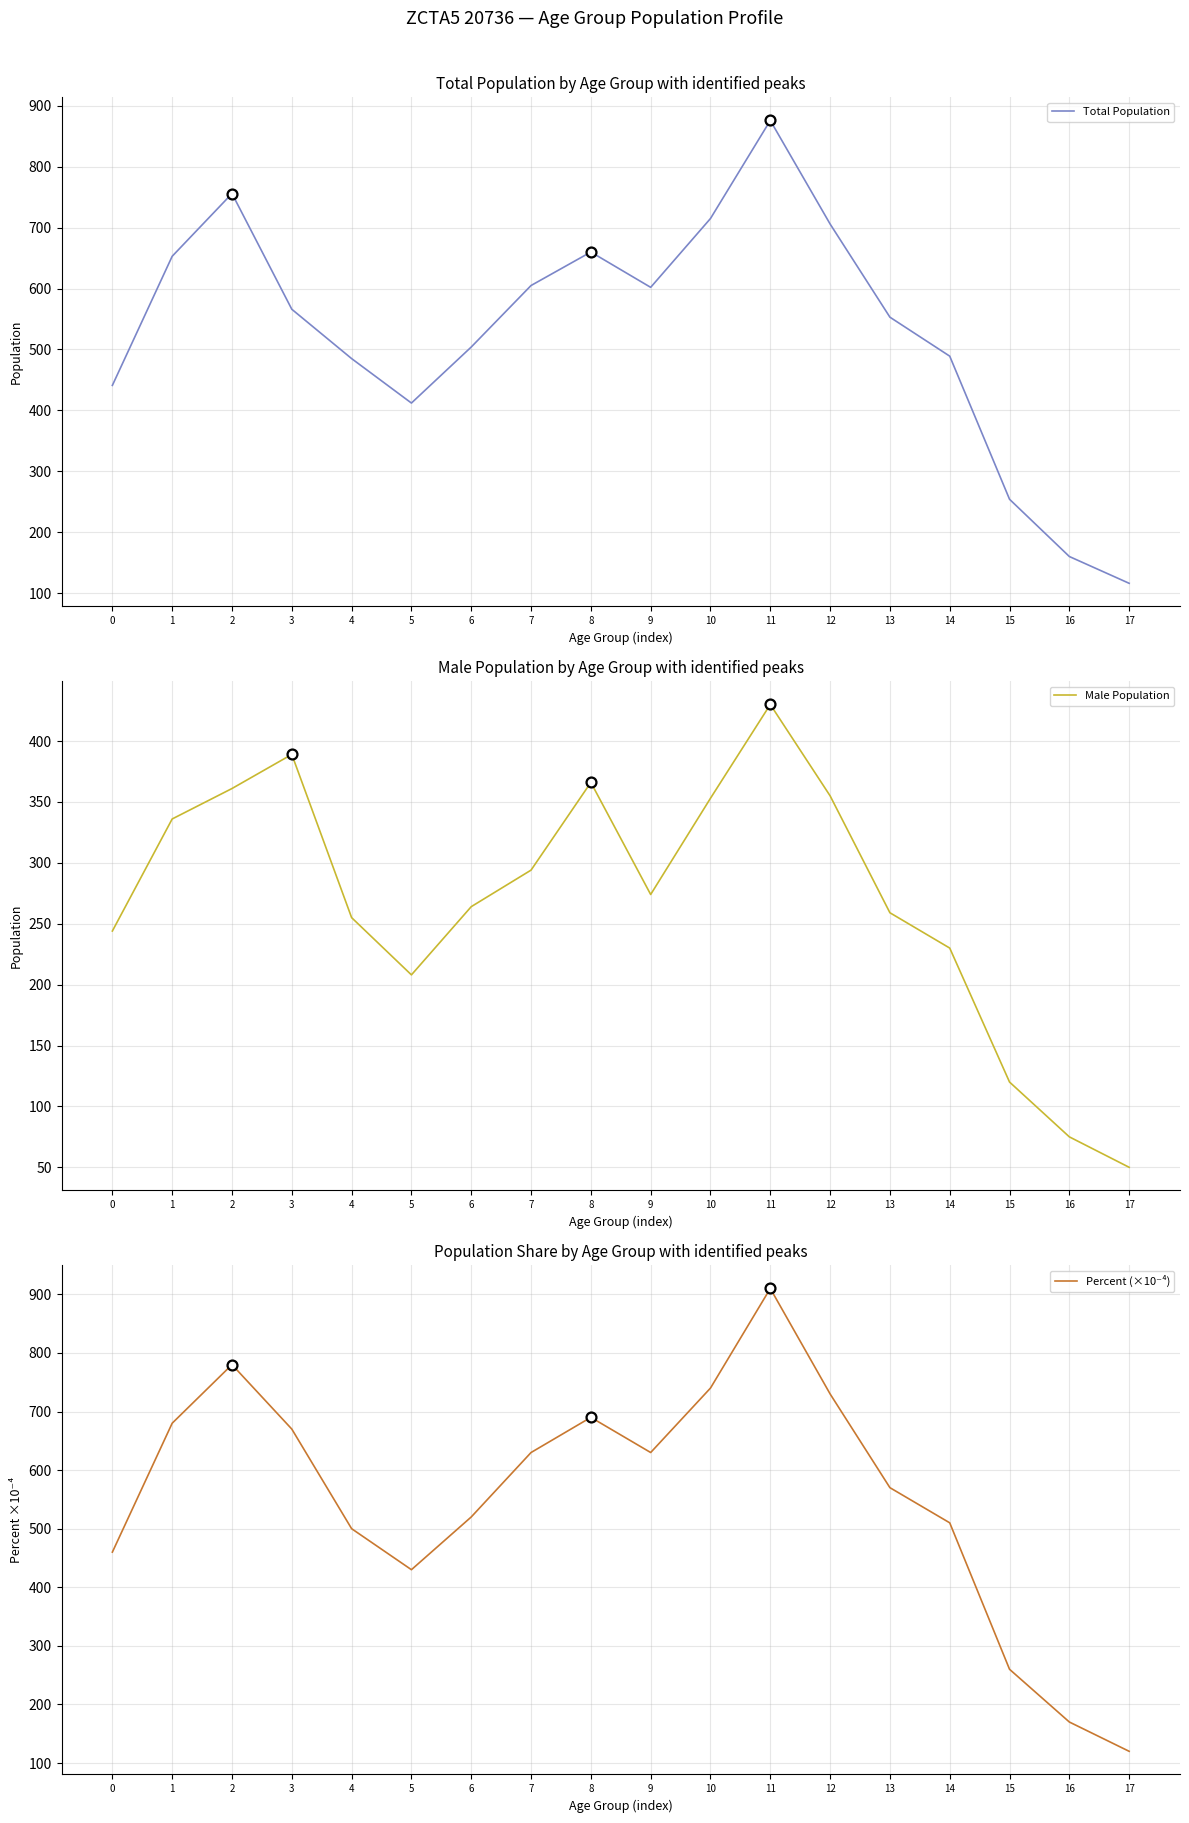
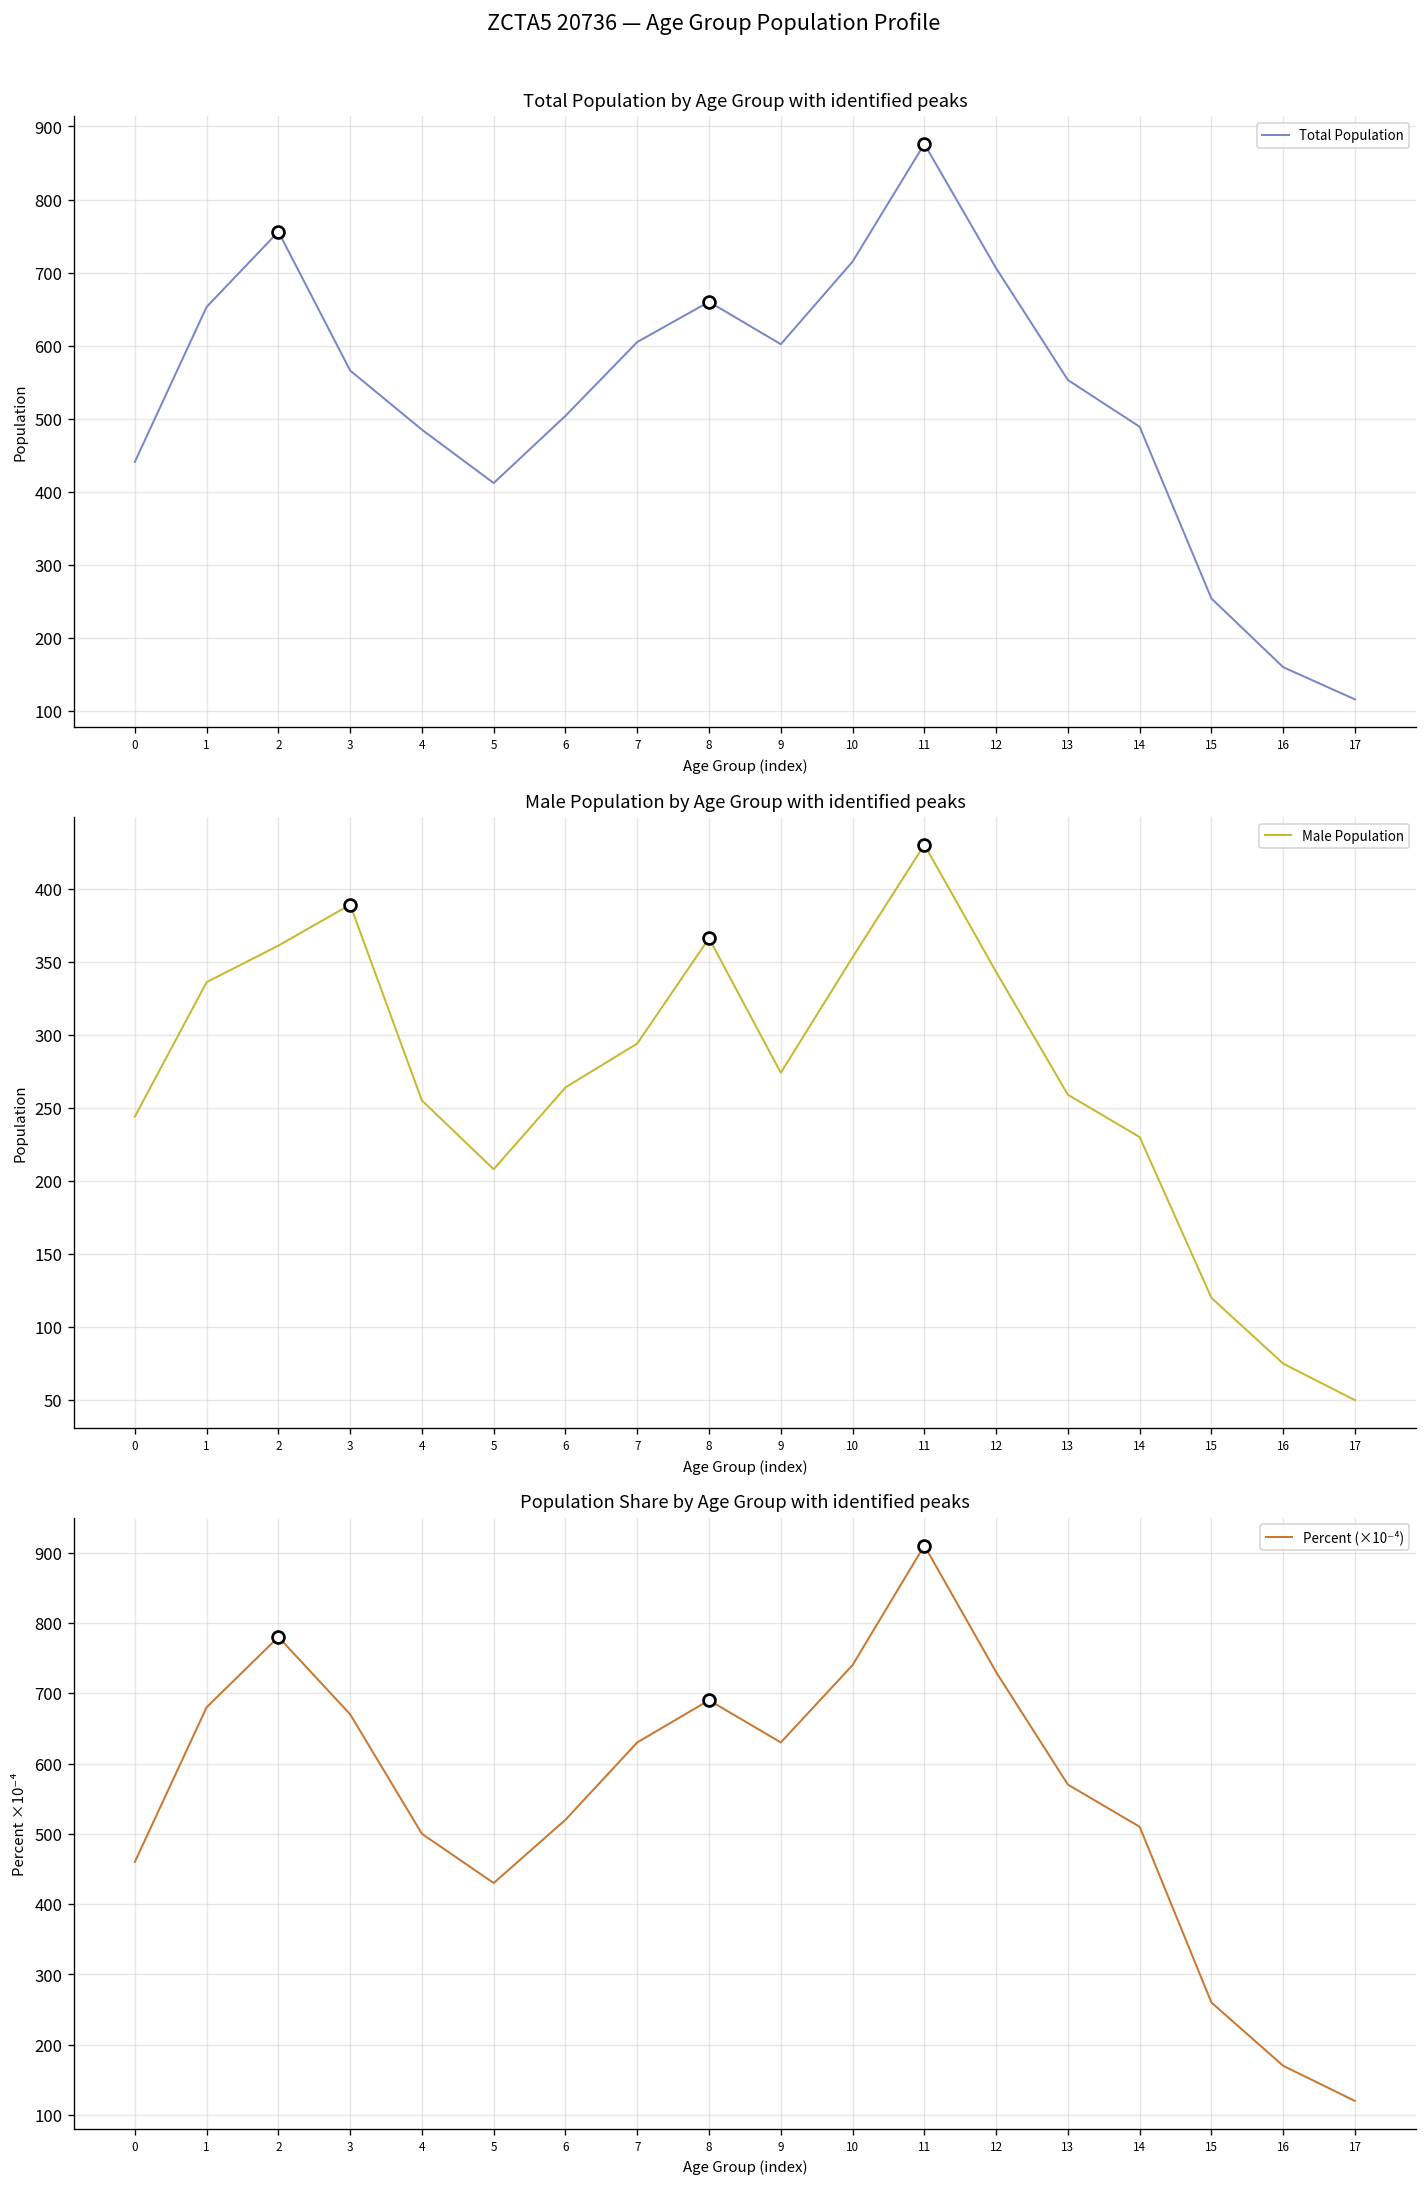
  {
    "Total Population by Age Group with identified peaks": {
      "Total Population": {
        "0": 440,
        "1": 650,
        "3": 570,
        "4": 490,
        "5": 410,
        "6": 500,
        "7": 610,
        "9": 600,
        "10": 720,
        "12": 710,
        "13": 550,
        "14": 490,
        "15": 250,
        "16": 160,
        "17": 120
      }
    },
    "Male Population by Age Group with identified peaks": {
      "Male Population": {
        "0": 244,
        "1": 336,
        "2": 361,
        "4": 255,
        "5": 208,
        "6": 264,
        "7": 294,
        "9": 274,
        "10": 353,
-       "12": 355,
+       "12": 343,
        "13": 259,
        "14": 230,
        "15": 120,
        "16": 75,
        "17": 50
      }
    },
    "Population Share by Age Group with identified peaks": {
      "Percent (×10⁻⁴)": {
        "0": 460,
        "1": 680,
        "3": 670,
        "4": 500,
        "5": 430,
        "6": 520,
        "7": 630,
        "9": 630,
        "10": 740,
        "12": 730,
        "13": 570,
        "14": 510,
        "15": 260,
        "16": 170,
        "17": 120
      }
    }
  }
